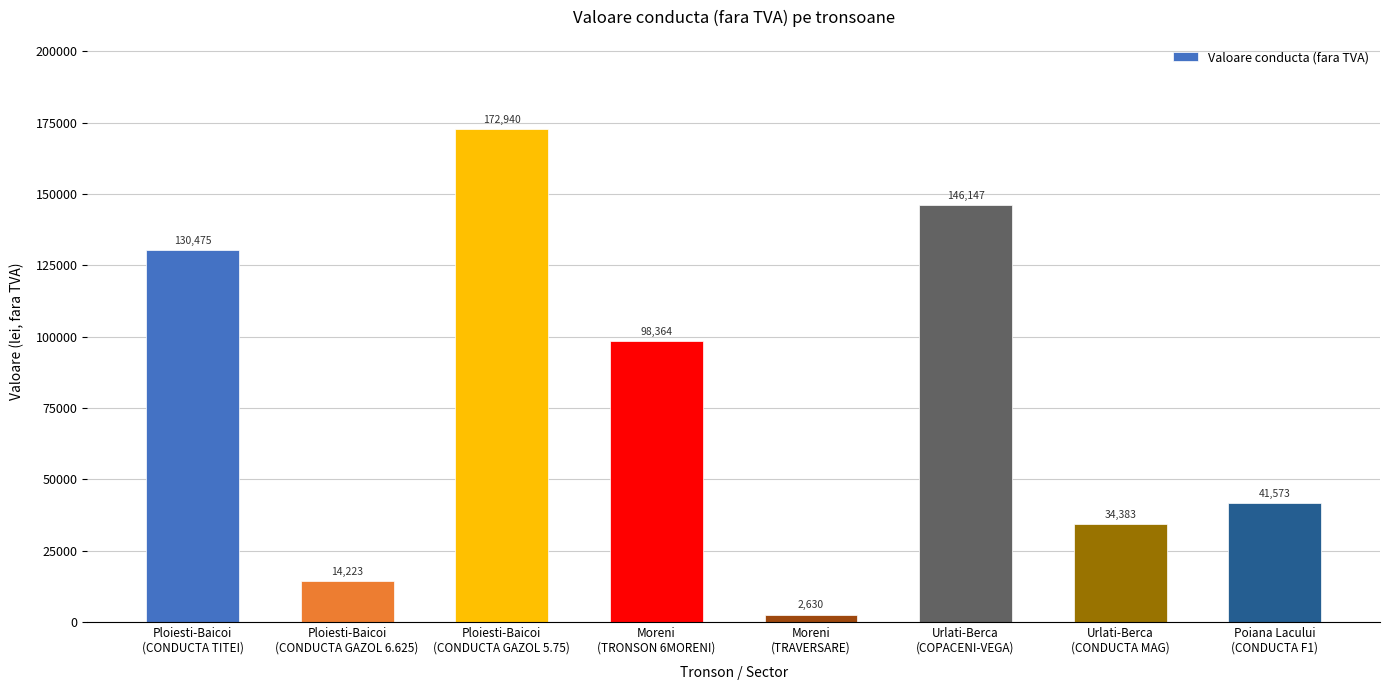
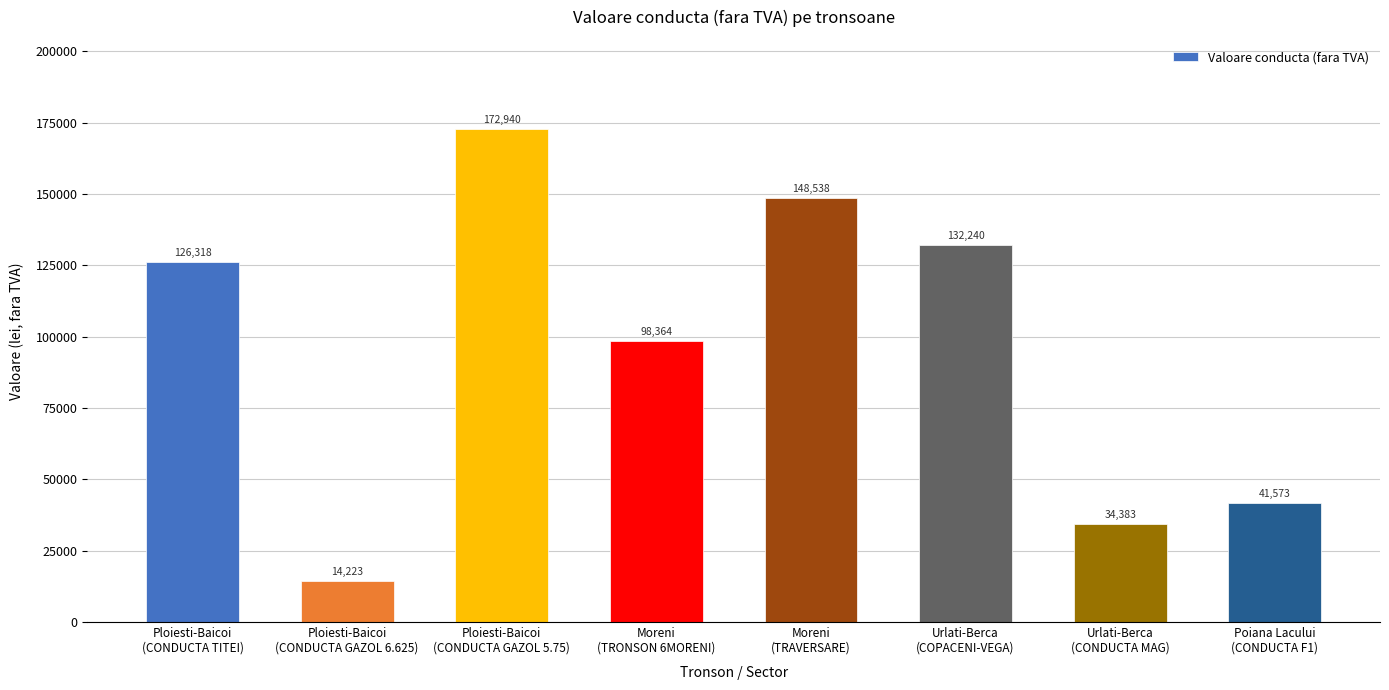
  {
-   "Ploiesti-Baicoi (CONDUCTA TITEI)": "130,475",
+   "Ploiesti-Baicoi (CONDUCTA TITEI)": "126,318",
    "Ploiesti-Baicoi (CONDUCTA GAZOL 6.625)": "14,223",
    "Ploiesti-Baicoi (CONDUCTA GAZOL 5.75)": "172,940",
    "Moreni (TRONSON 6MORENI)": "98,364",
-   "Moreni (TRAVERSARE)": "2,630",
-   "Urlati-Berca (COPACENI-VEGA)": "146,147",
+   "Moreni (TRAVERSARE)": "148,538",
+   "Urlati-Berca (COPACENI-VEGA)": "132,240",
    "Urlati-Berca (CONDUCTA MAG)": "34,383",
    "Poiana Lacului (CONDUCTA F1)": "41,573"
  }
